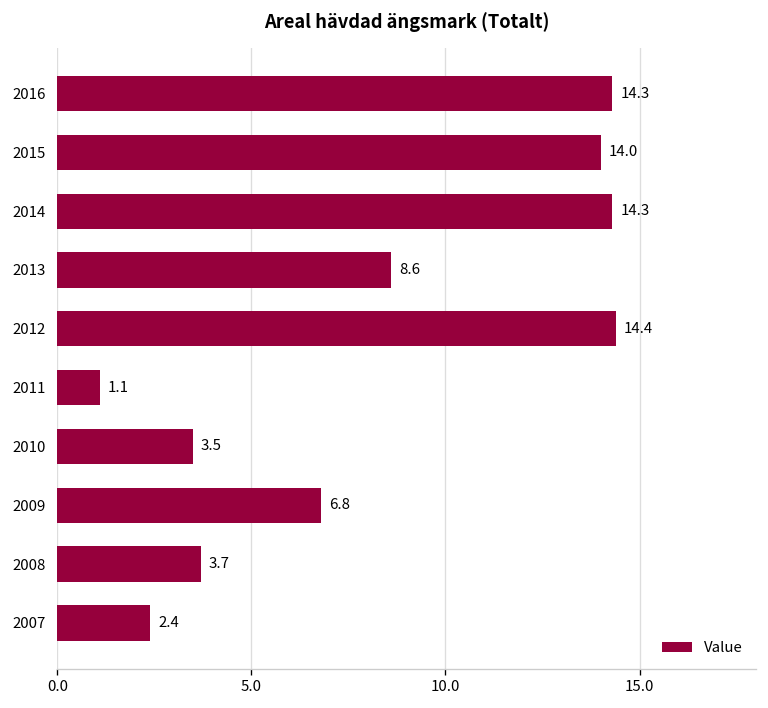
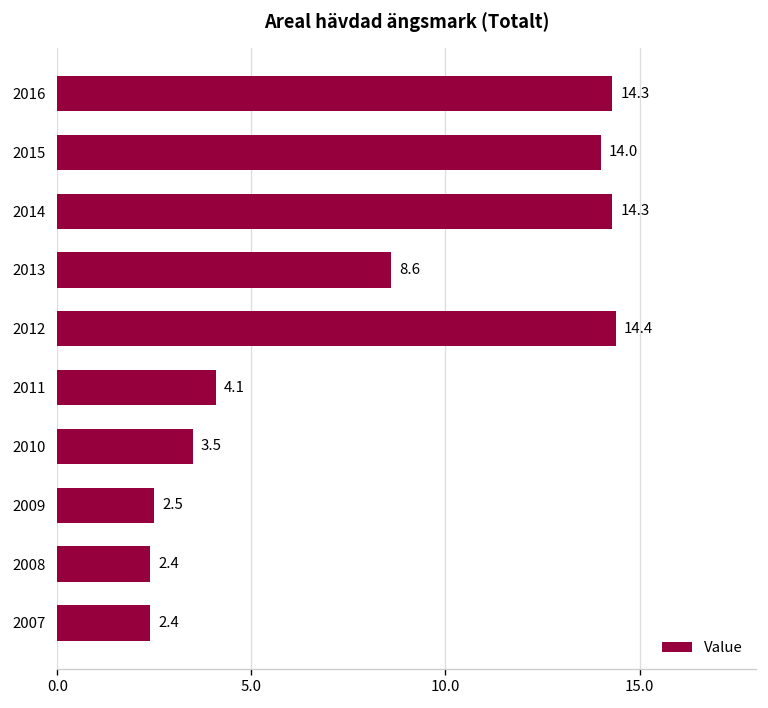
  {
    "2016": 14.3,
    "2015": 14.0,
    "2014": 14.3,
    "2013": 8.6,
    "2012": 14.4,
-   "2011": 1.1,
+   "2011": 4.1,
    "2010": 3.5,
-   "2009": 6.8,
-   "2008": 3.7,
+   "2009": 2.5,
+   "2008": 2.4,
    "2007": 2.4
  }
